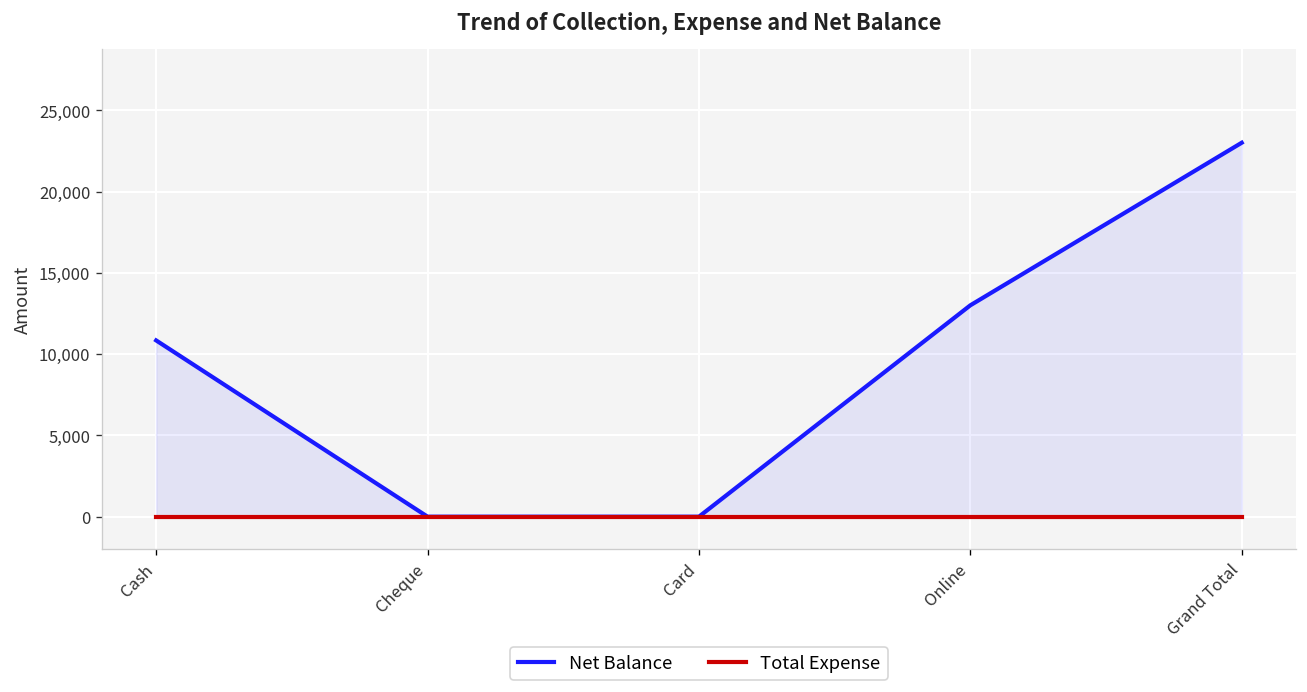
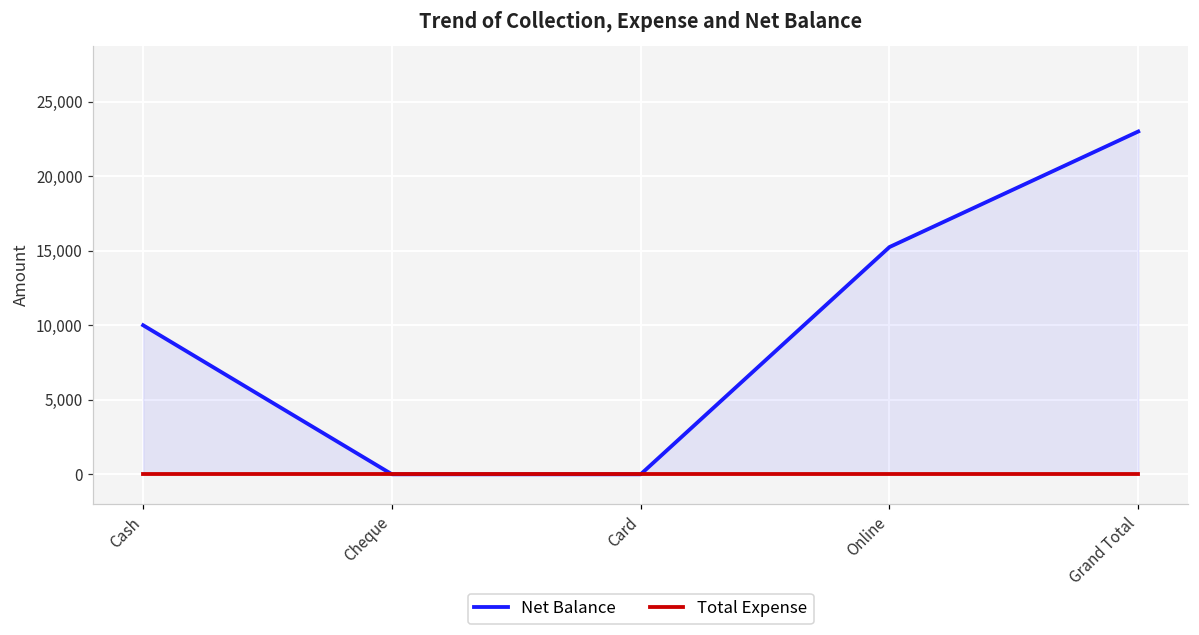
  {
    "Net Balance": {
-     "Cash": "10,800",
-     "Online": "13,000",
+     "Cash": "10,000",
+     "Online": "15,200",
      "Grand Total": "23,000"
    },
    "Total Expense": {
      "Cash": "0",
      "Online": "0",
      "Grand Total": "0"
    }
  }
